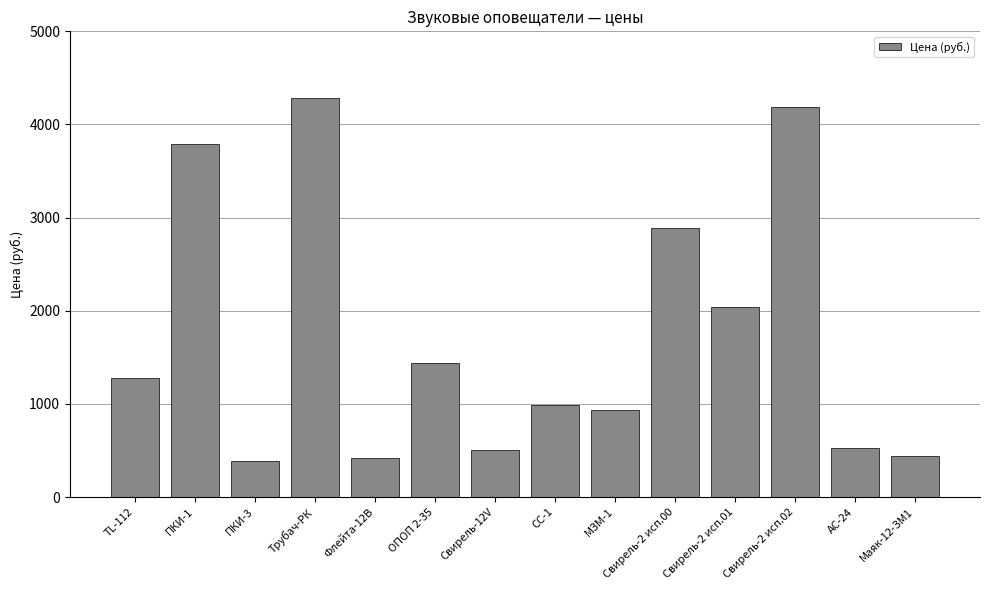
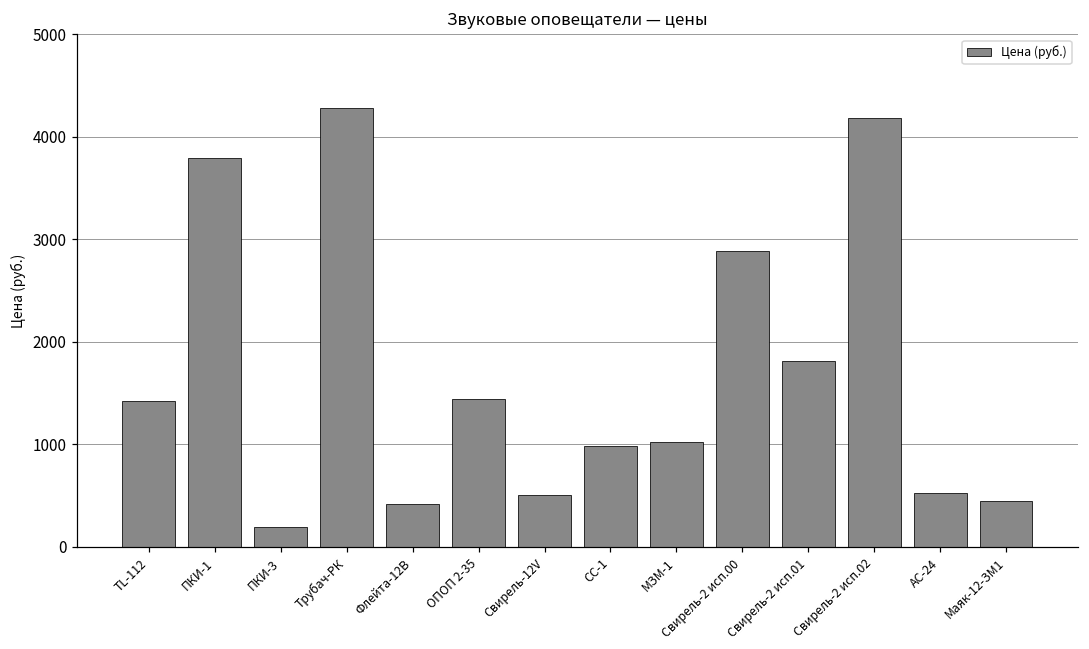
  {
-   "TL-112": 1300,
+   "TL-112": 1400,
    "ПКИ-1": 3800,
-   "ПКИ-3": 400,
+   "ПКИ-3": 200,
    "Трубач-РК": 4300,
    "Флейта-12В": 400,
    "ОПОП 2-35": 1400,
    "Свирель-12V": 500,
    "СС-1": 1000,
-   "МЗМ-1": 900,
+   "МЗМ-1": 1000,
    "Свирель-2 исп.00": 2900,
-   "Свирель-2 исп.01": 2000,
+   "Свирель-2 исп.01": 1800,
    "Свирель-2 исп.02": 4200,
    "АС-24": 500,
    "Маяк-12-ЗМ1": 400
  }
